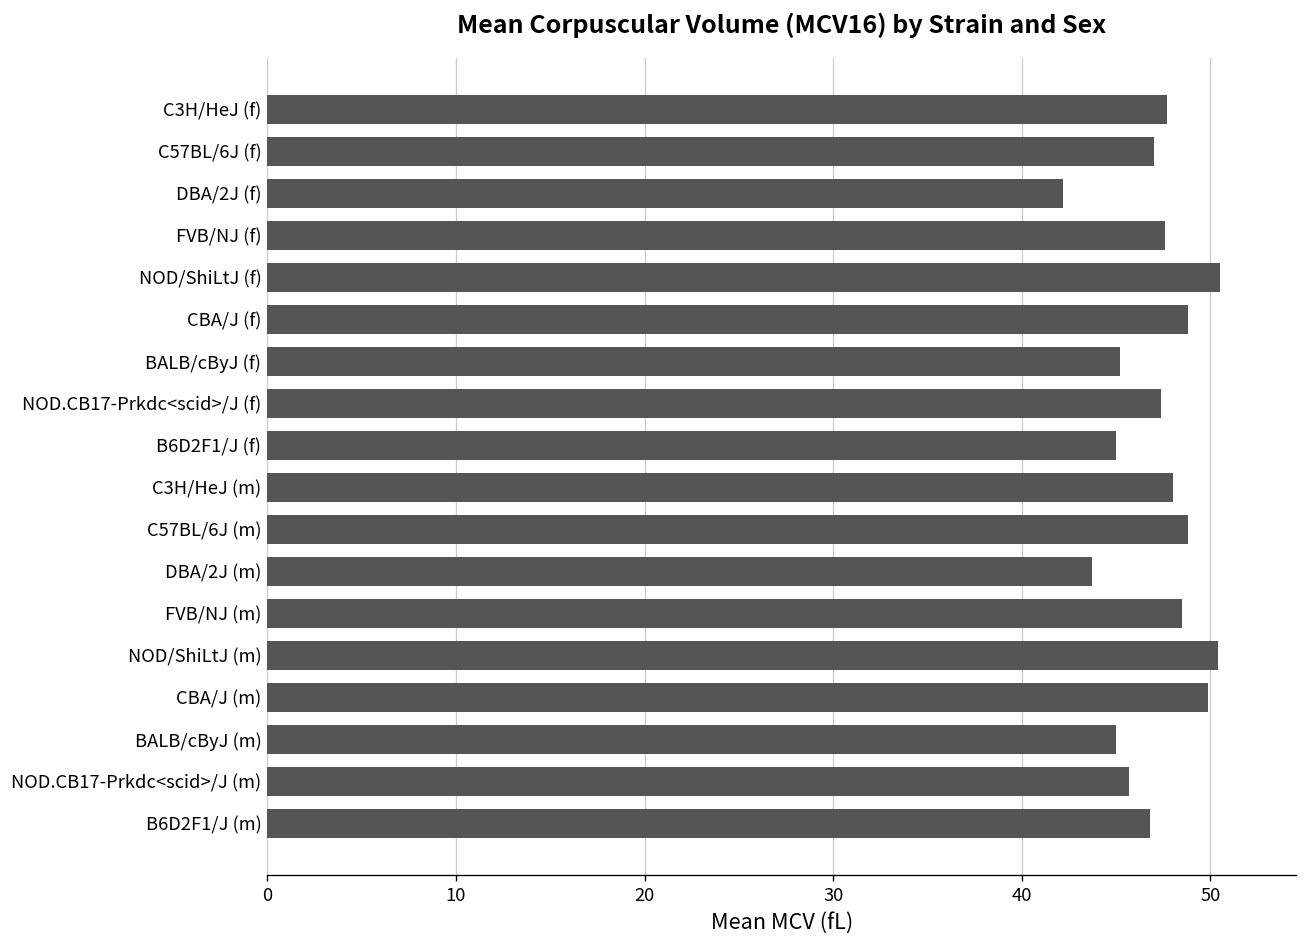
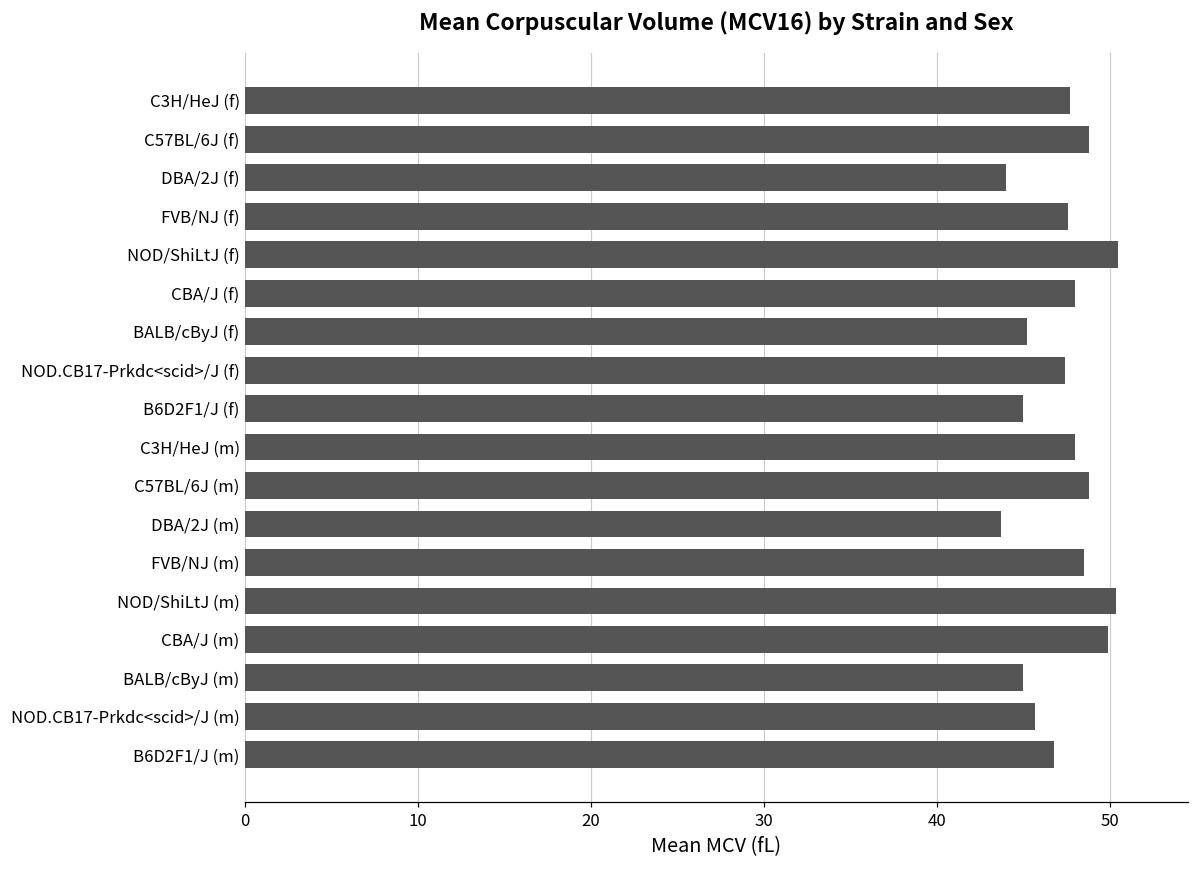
  {
    "C3H/HeJ (f)": 47.7,
-   "C57BL/6J (f)": 47.0,
-   "DBA/2J (f)": 42.2,
+   "C57BL/6J (f)": 48.8,
+   "DBA/2J (f)": 44.0,
    "FVB/NJ (f)": 47.6,
    "NOD/ShiLtJ (f)": 50.5,
-   "CBA/J (f)": 48.8,
+   "CBA/J (f)": 48.0,
    "BALB/cByJ (f)": 45.2,
    "NOD.CB17-Prkdc<scid>/J (f)": 47.4,
    "B6D2F1/J (f)": 45.0,
    "C3H/HeJ (m)": 48.0,
    "C57BL/6J (m)": 48.8,
    "DBA/2J (m)": 43.7,
    "FVB/NJ (m)": 48.5,
    "NOD/ShiLtJ (m)": 50.4,
    "CBA/J (m)": 49.9,
    "BALB/cByJ (m)": 45.0,
    "NOD.CB17-Prkdc<scid>/J (m)": 45.7,
    "B6D2F1/J (m)": 46.8
  }
